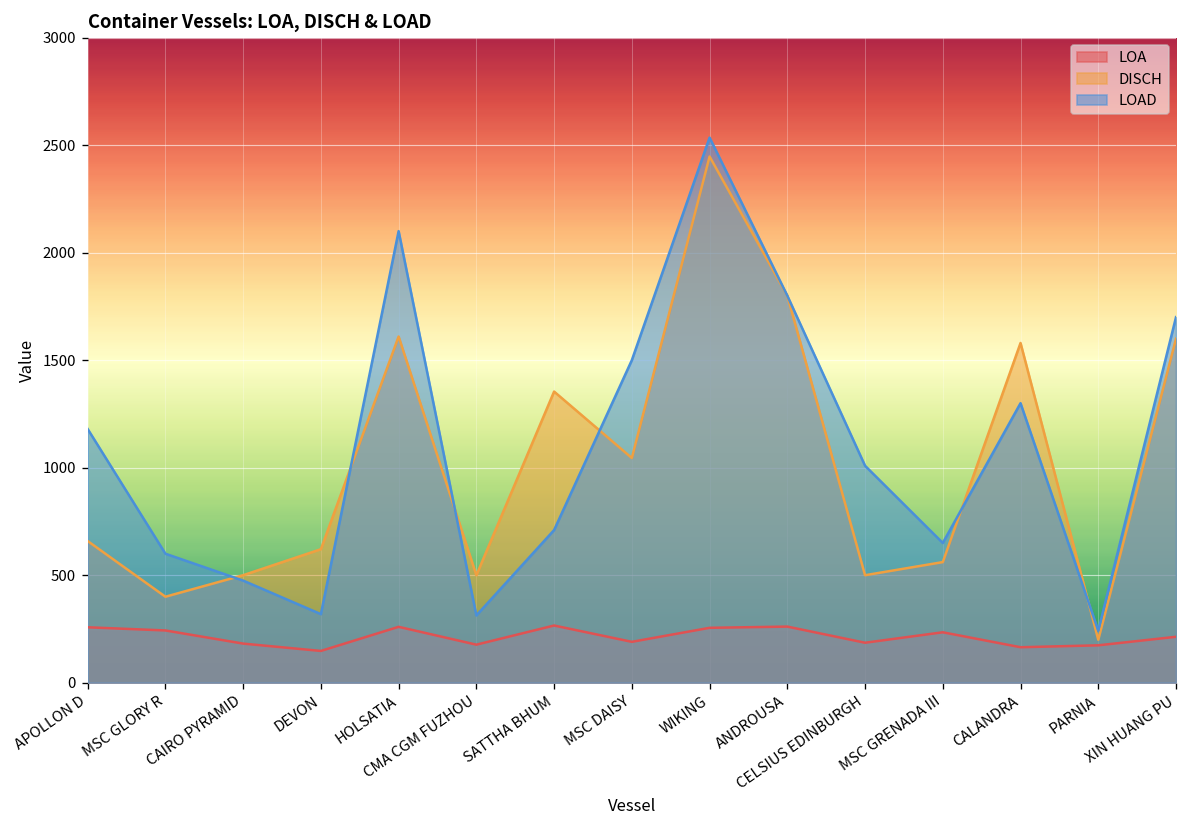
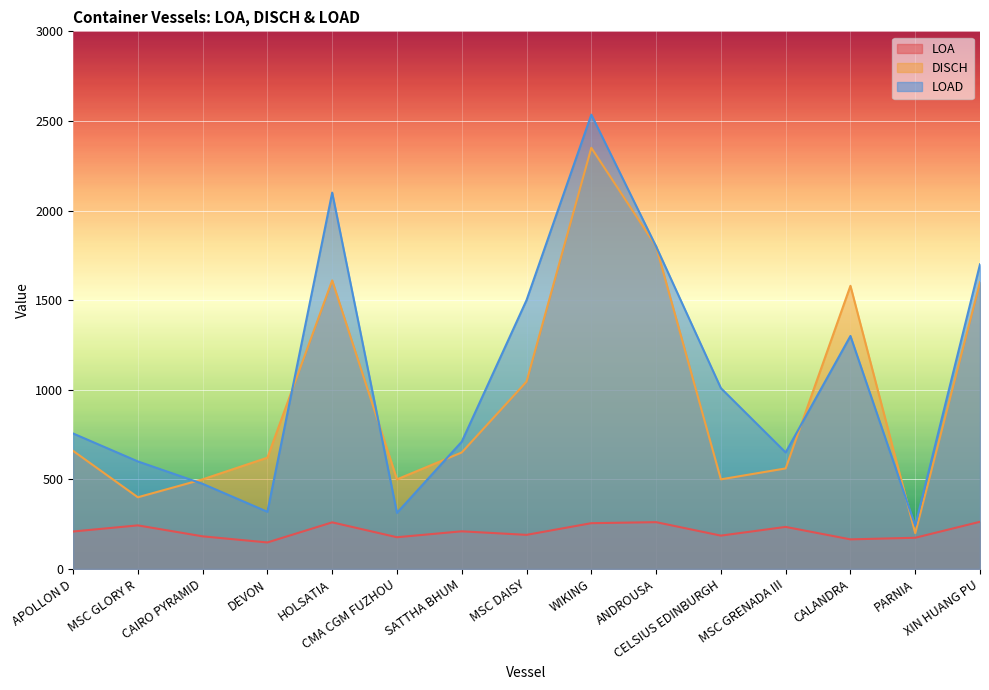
  {
    "LOA": {
-     "APOLLON D": 260,
+     "APOLLON D": 210,
      "MSC GLORY R": 240,
      "CAIRO PYRAMID": 180,
      "DEVON": 150,
      "HOLSATIA": 260,
      "CMA CGM FUZHOU": 180,
-     "SATTHA BHUM": 270,
+     "SATTHA BHUM": 210,
      "MSC DAISY": 190,
      "WIKING": 260,
      "ANDROUSA": 260,
      "CELSIUS EDINBURGH": 190,
      "MSC GRENADA III": 230,
      "CALANDRA": 170,
      "PARNIA": 170,
-     "XIN HUANG PU": 210
+     "XIN HUANG PU": 260
    },
    "DISCH": {
      "APOLLON D": 660,
      "MSC GLORY R": 400,
      "CAIRO PYRAMID": 500,
      "DEVON": 620,
      "HOLSATIA": 1610,
      "CMA CGM FUZHOU": 500,
-     "SATTHA BHUM": 1350,
+     "SATTHA BHUM": 650,
      "MSC DAISY": 1050,
-     "WIKING": 2450,
+     "WIKING": 2350,
      "CELSIUS EDINBURGH": 500,
      "MSC GRENADA III": 560,
      "CALANDRA": 1580,
      "PARNIA": 200,
      "XIN HUANG PU": 1600
    },
    "LOAD": {
-     "APOLLON D": 1180,
+     "APOLLON D": 760,
      "MSC GLORY R": 600,
      "CAIRO PYRAMID": 480,
      "DEVON": 320,
      "HOLSATIA": 2100,
      "CMA CGM FUZHOU": 310,
      "SATTHA BHUM": 710,
      "MSC DAISY": 1500,
      "WIKING": 2540,
      "CELSIUS EDINBURGH": 1010,
      "MSC GRENADA III": 650,
      "CALANDRA": 1300,
      "PARNIA": 240,
      "XIN HUANG PU": 1700
    }
  }
